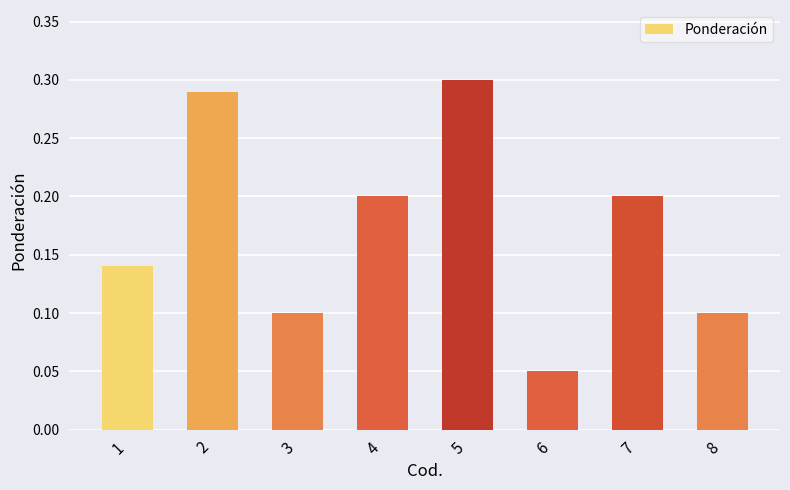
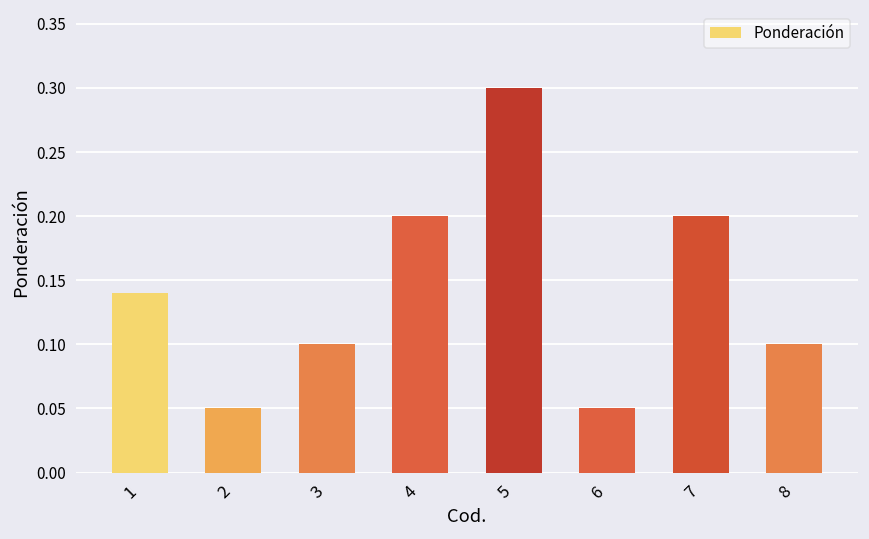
  {
    "1": 0.14,
-   "2": 0.29,
+   "2": 0.05,
    "3": 0.10,
    "4": 0.20,
    "5": 0.30,
    "6": 0.05,
    "7": 0.20,
    "8": 0.10
  }
